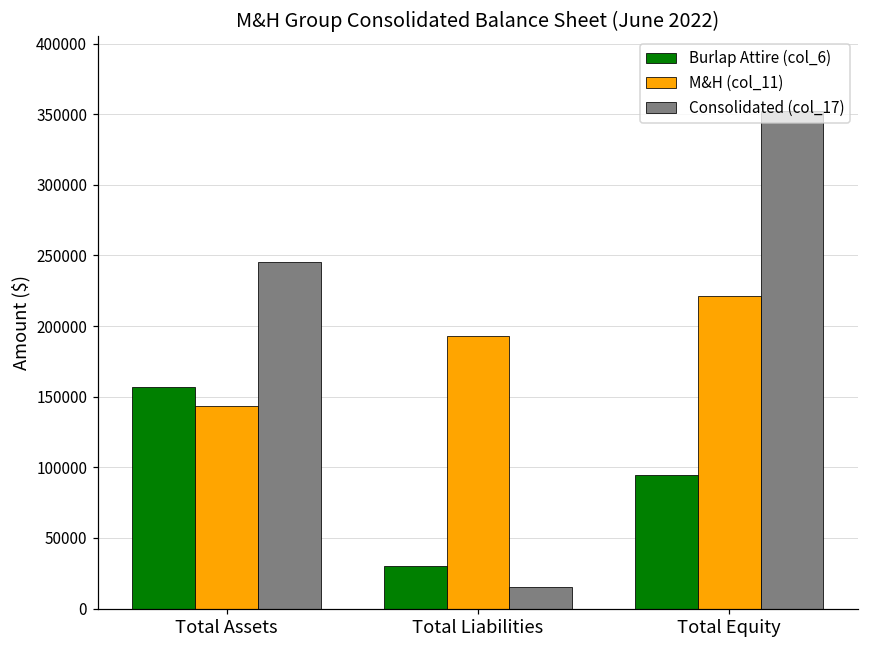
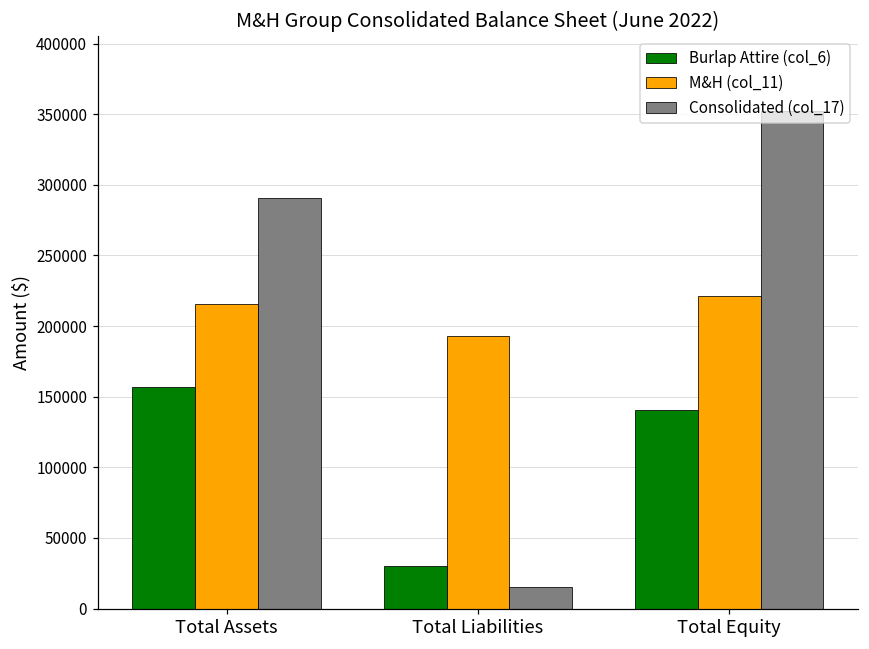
  {
    "Burlap Attire (col_6)": {
      "Total Assets": 157000,
      "Total Liabilities": 30000,
-     "Total Equity": 95000
+     "Total Equity": 141000
    },
    "M&H (col_11)": {
-     "Total Assets": 144000,
+     "Total Assets": 216000,
      "Total Liabilities": 193000,
      "Total Equity": 221000
    },
    "Consolidated (col_17)": {
-     "Total Assets": 245000,
+     "Total Assets": 290000,
      "Total Liabilities": 16000
    }
  }
